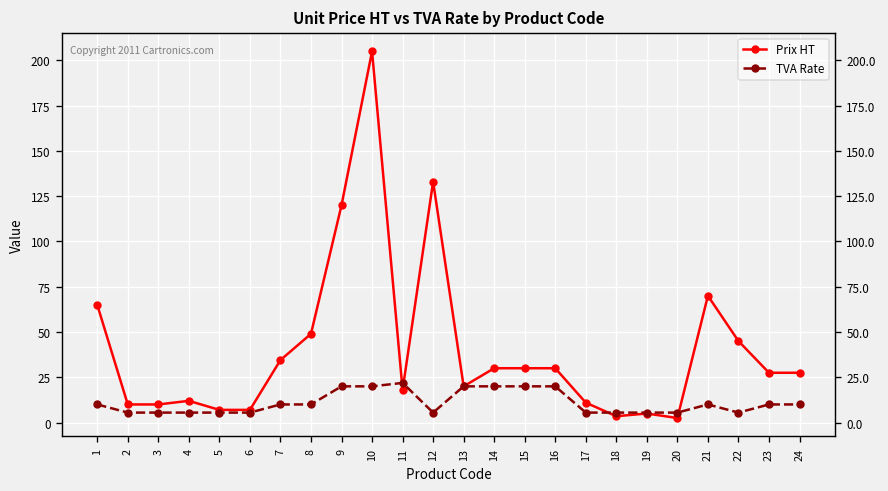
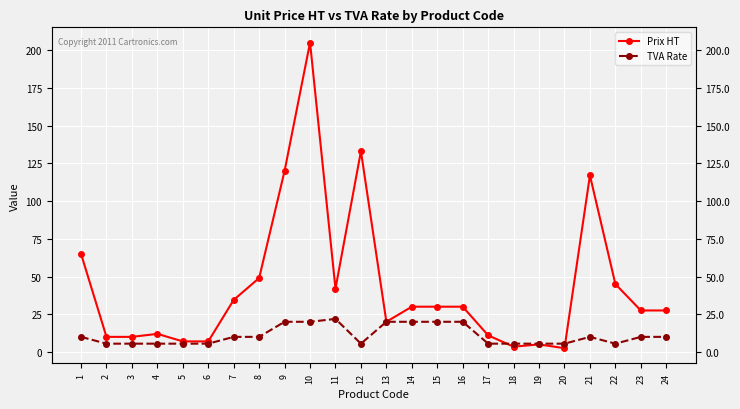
  {
    "Prix HT": {
      "1": 65,
      "2": 10,
      "3": 10,
      "4": 12,
      "7": 35,
      "8": 49,
      "9": 120,
      "10": 205,
-     "11": 18,
+     "11": 42,
      "12": 133,
      "14": 30,
      "15": 30,
      "16": 30,
      "17": 11,
      "18": 4,
      "20": 3,
-     "21": 70,
+     "21": 117,
      "22": 45,
      "23": 28,
      "24": 28
    },
    "TVA Rate": {
      "1": 10,
      "2": 6,
      "3": 6,
      "4": 6,
      "7": 10,
      "8": 10,
      "9": 20,
      "10": 20,
      "11": 22,
      "12": 6,
      "14": 20,
      "15": 20,
      "16": 20,
      "17": 6,
      "18": 6,
      "20": 6,
      "21": 10,
      "22": 6,
      "23": 10,
      "24": 10
    }
  }
